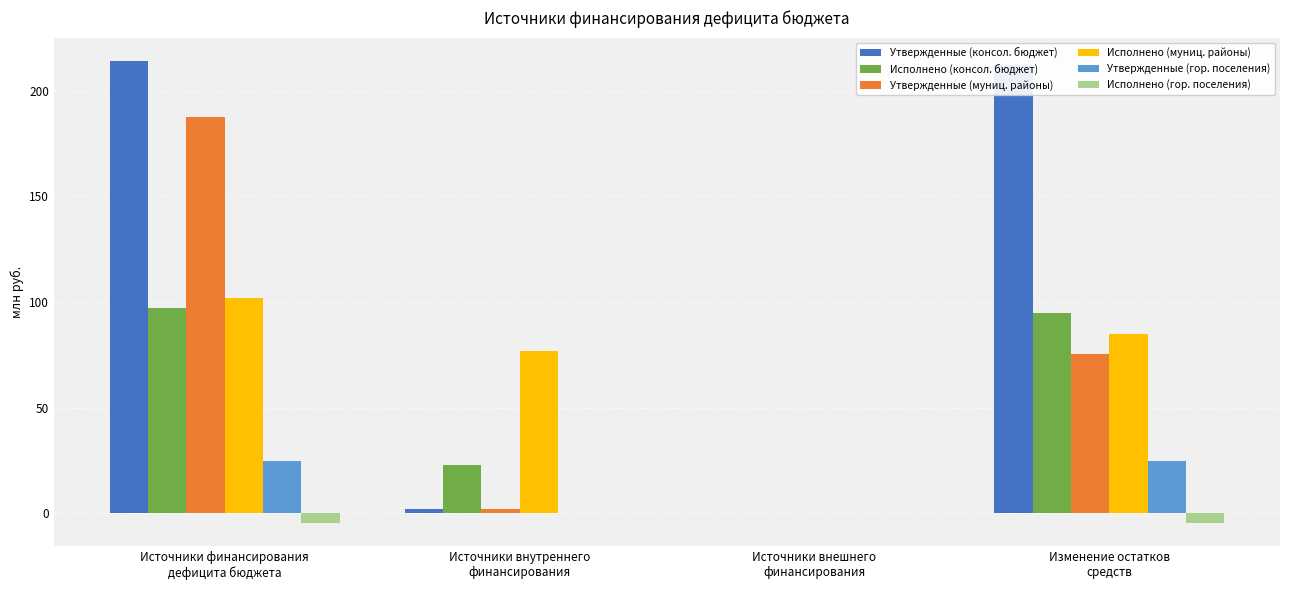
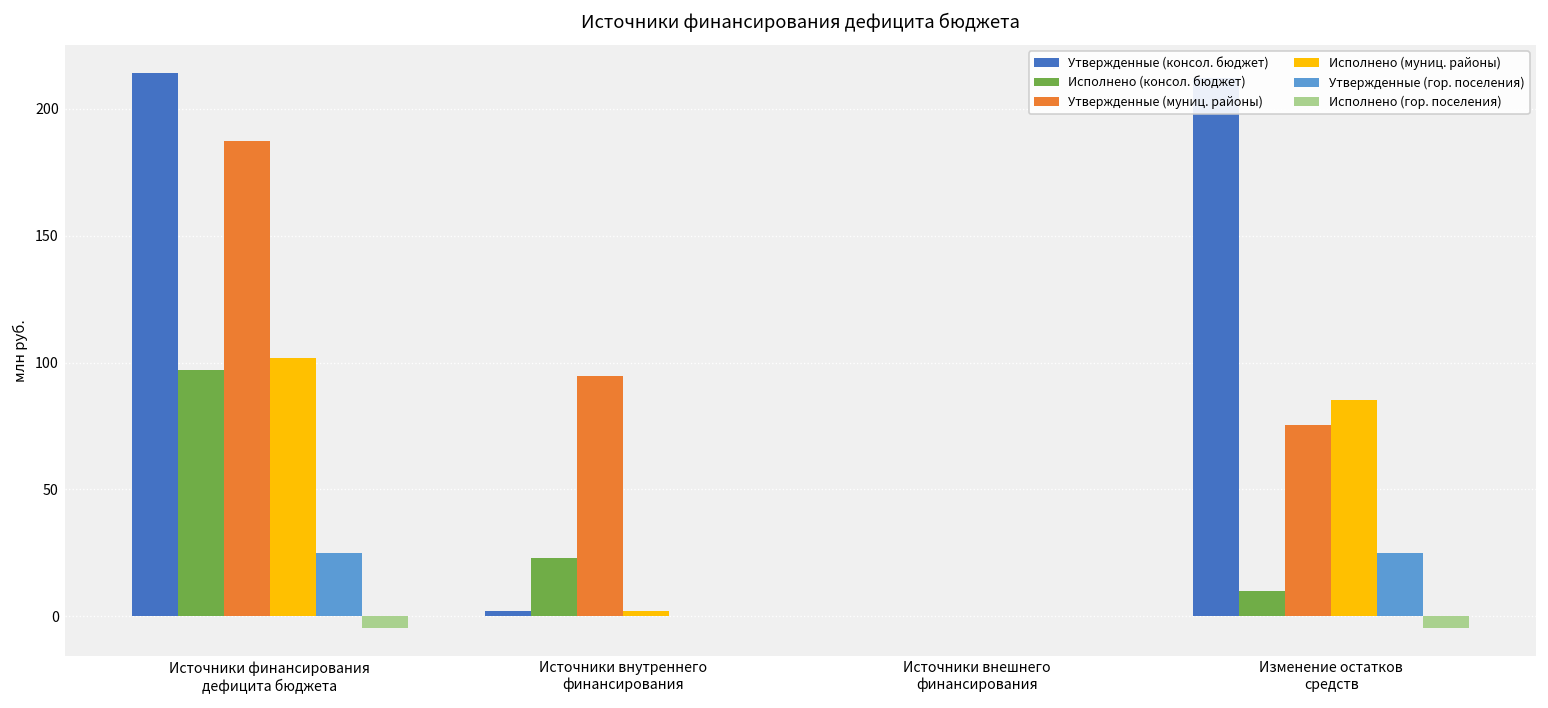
  {
    "Исполнено (консол. бюджет)": {
      "Источники финансирования дефицита бюджета": 97,
      "Источники внутреннего финансирования": 23,
      "Источники внешнего финансирования": 0,
-     "Изменение остатков средств": 95
+     "Изменение остатков средств": 10
    },
    "Утвержденные (муниц. районы)": {
      "Источники финансирования дефицита бюджета": 187,
-     "Источники внутреннего финансирования": 2,
+     "Источники внутреннего финансирования": 95,
      "Источники внешнего финансирования": 0,
      "Изменение остатков средств": 75
    },
    "Исполнено (муниц. районы)": {
      "Источники финансирования дефицита бюджета": 102,
-     "Источники внутреннего финансирования": 77,
+     "Источники внутреннего финансирования": 2,
      "Источники внешнего финансирования": 0,
      "Изменение остатков средств": 85
    },
    "Исполнено (гор. поселения)": {
      "Источники финансирования дефицита бюджета": -5,
      "Источники внутреннего финансирования": 0,
      "Источники внешнего финансирования": 0,
      "Изменение остатков средств": -5
    }
  }
